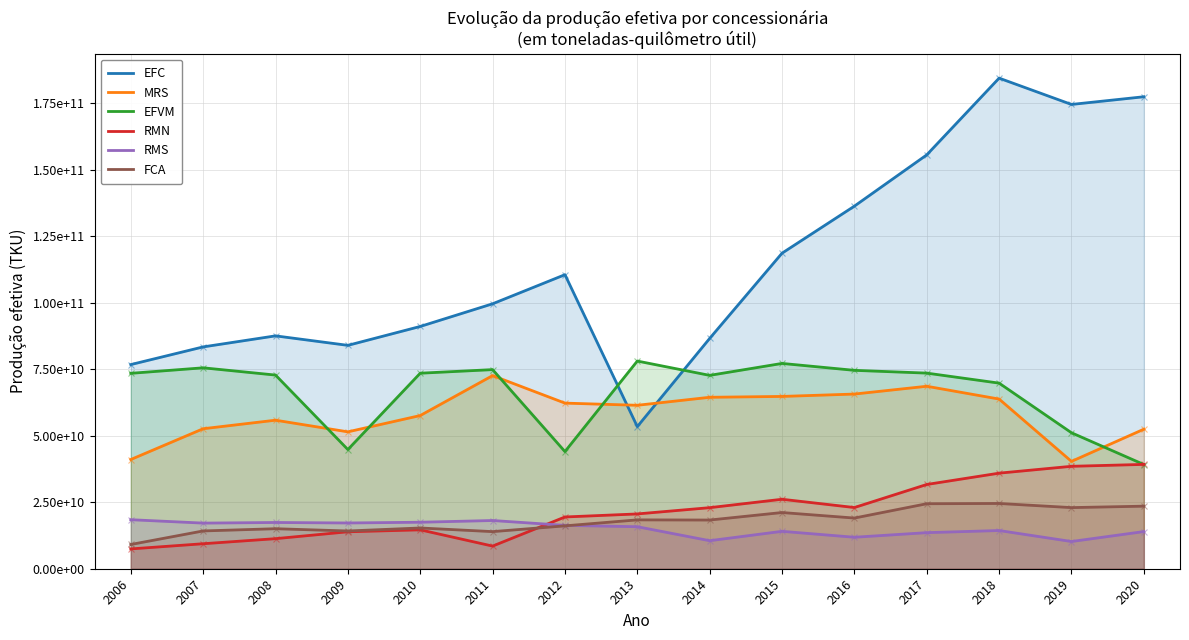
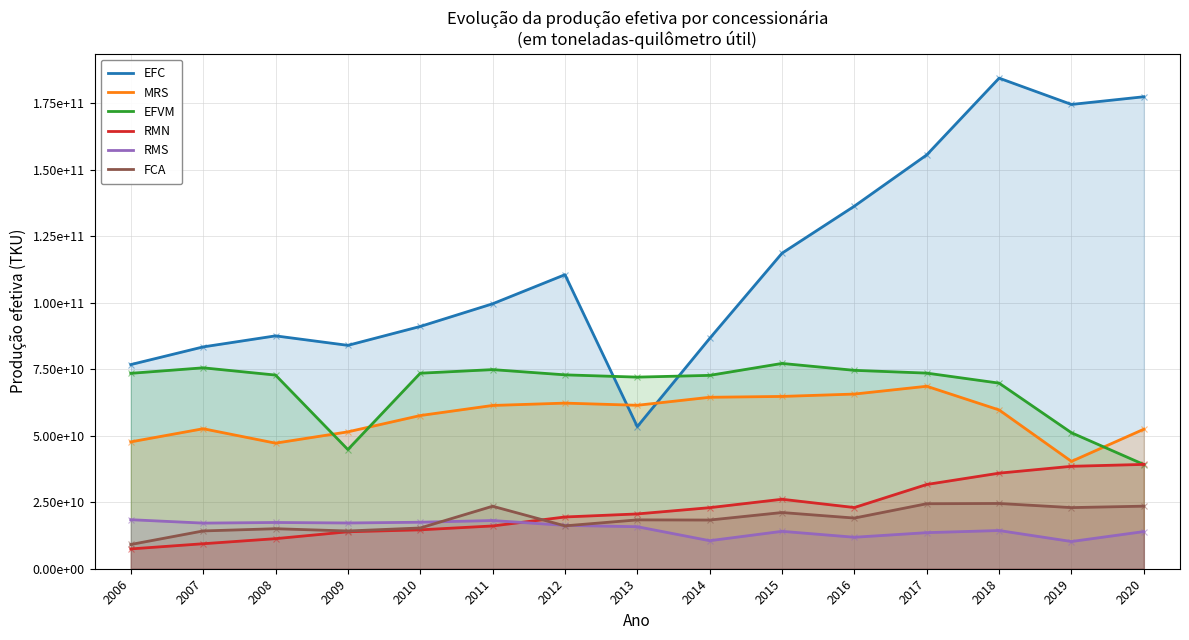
  {
    "EFC": {
      "2006": 77000000000,
      "2007": 83000000000,
      "2008": 88000000000,
      "2009": 84000000000,
      "2010": 91000000000,
      "2011": 100000000000,
      "2012": 111000000000,
      "2013": 53000000000,
      "2014": 87000000000,
      "2015": 119000000000,
      "2016": 136000000000,
      "2017": 156000000000,
      "2018": 184000000000,
      "2019": 174000000000,
      "2020": 177000000000
    },
    "MRS": {
-     "2006": 41000000000,
+     "2006": 48000000000,
      "2007": 53000000000,
-     "2008": 56000000000,
+     "2008": 47000000000,
      "2009": 51000000000,
      "2010": 58000000000,
-     "2011": 73000000000,
+     "2011": 61000000000,
      "2012": 62000000000,
      "2013": 61000000000,
      "2014": 64000000000,
      "2015": 65000000000,
      "2016": 66000000000,
      "2017": 69000000000,
-     "2018": 64000000000,
+     "2018": 60000000000,
      "2019": 40000000000,
      "2020": 52000000000
    },
    "EFVM": {
      "2006": 73000000000,
      "2007": 76000000000,
      "2008": 73000000000,
      "2009": 45000000000,
      "2010": 73000000000,
      "2011": 75000000000,
-     "2012": 44000000000,
-     "2013": 78000000000,
+     "2012": 73000000000,
+     "2013": 72000000000,
      "2014": 73000000000,
      "2015": 77000000000,
      "2016": 75000000000,
      "2017": 74000000000,
      "2018": 70000000000,
      "2019": 51000000000
    },
    "RMN": {
      "2006": 7000000000,
      "2007": 9000000000,
      "2008": 11000000000,
-     "2011": 9000000000,
+     "2011": 16000000000,
      "2012": 19000000000,
      "2013": 21000000000,
      "2014": 23000000000,
      "2015": 26000000000,
      "2016": 23000000000,
      "2017": 32000000000,
      "2018": 36000000000,
      "2019": 38000000000
    },
    "RMS": {
      "2006": 18000000000,
      "2007": 17000000000,
      "2008": 17000000000,
      "2009": 17000000000,
      "2010": 17000000000,
      "2011": 18000000000,
      "2013": 16000000000,
      "2014": 11000000000,
      "2015": 14000000000,
      "2016": 12000000000,
      "2017": 14000000000,
      "2018": 14000000000,
      "2019": 10000000000,
      "2020": 14000000000
    },
    "FCA": {
      "2006": 9000000000,
      "2007": 14000000000,
      "2008": 15000000000,
-     "2011": 14000000000,
+     "2011": 23000000000,
      "2013": 18000000000,
      "2014": 18000000000,
      "2015": 21000000000,
      "2016": 19000000000,
      "2017": 24000000000,
      "2018": 25000000000,
      "2019": 23000000000,
      "2020": 24000000000
    }
  }
